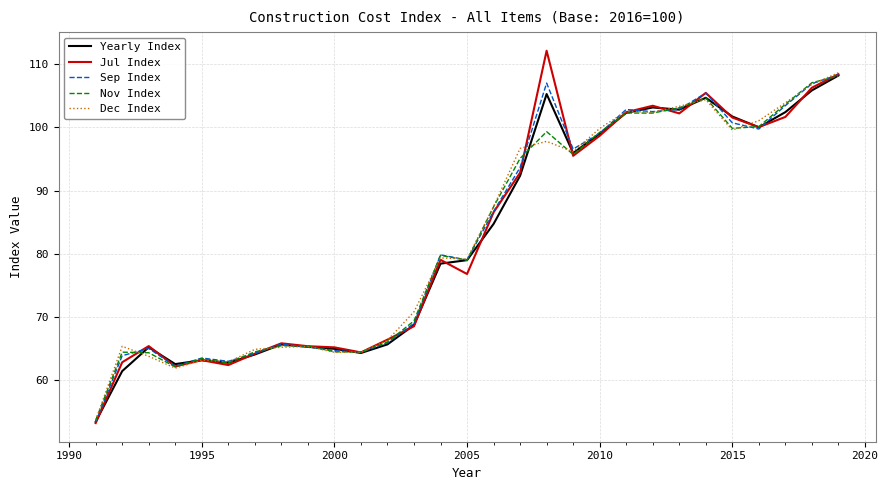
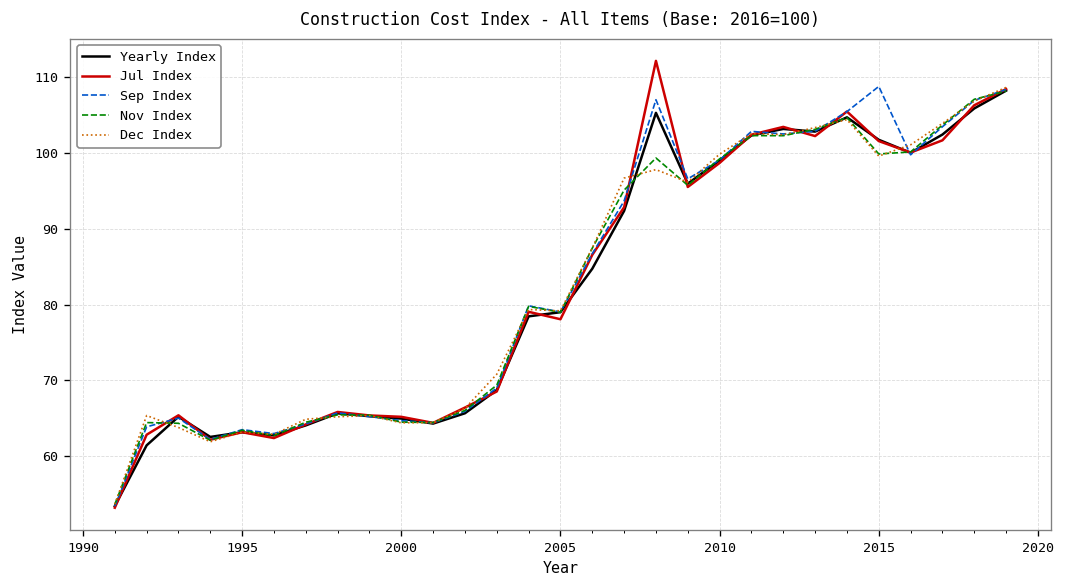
  {
    "Jul Index": {
-     "2005": 77
+     "2005": 78
    },
    "Sep Index": {
-     "2015": 101
+     "2015": 109
    },
    "Dec Index": {
      "2010": 100
    }
  }
